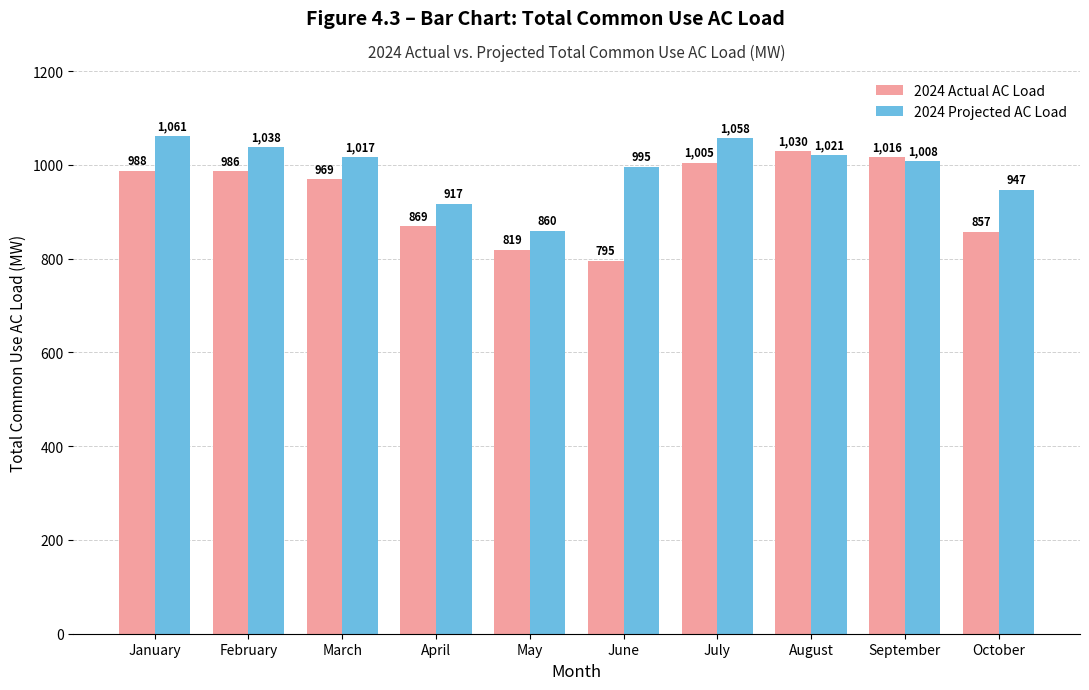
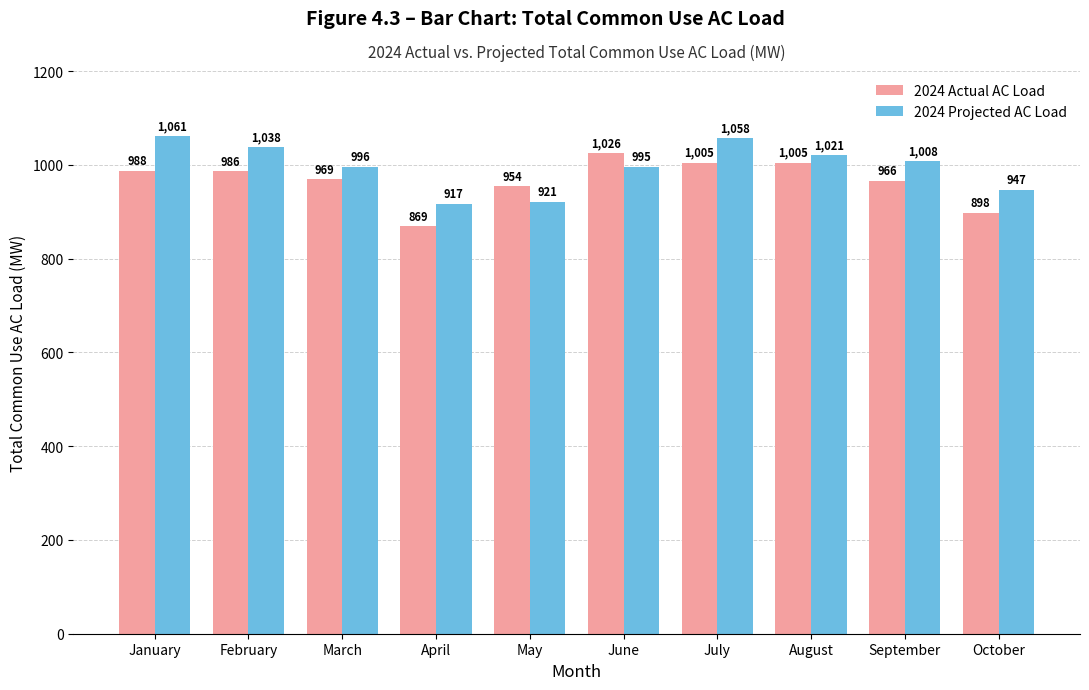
  {
    "2024 Actual AC Load": {
      "January": "988",
      "February": "986",
      "March": "969",
      "April": "869",
-     "May": "819",
-     "June": "795",
+     "May": "954",
+     "June": "1,026",
      "July": "1,005",
-     "August": "1,030",
-     "September": "1,016",
-     "October": "857"
+     "August": "1,005",
+     "September": "966",
+     "October": "898"
    },
    "2024 Projected AC Load": {
      "January": "1,061",
      "February": "1,038",
-     "March": "1,017",
+     "March": "996",
      "April": "917",
-     "May": "860",
+     "May": "921",
      "June": "995",
      "July": "1,058",
      "August": "1,021",
      "September": "1,008",
      "October": "947"
    }
  }
